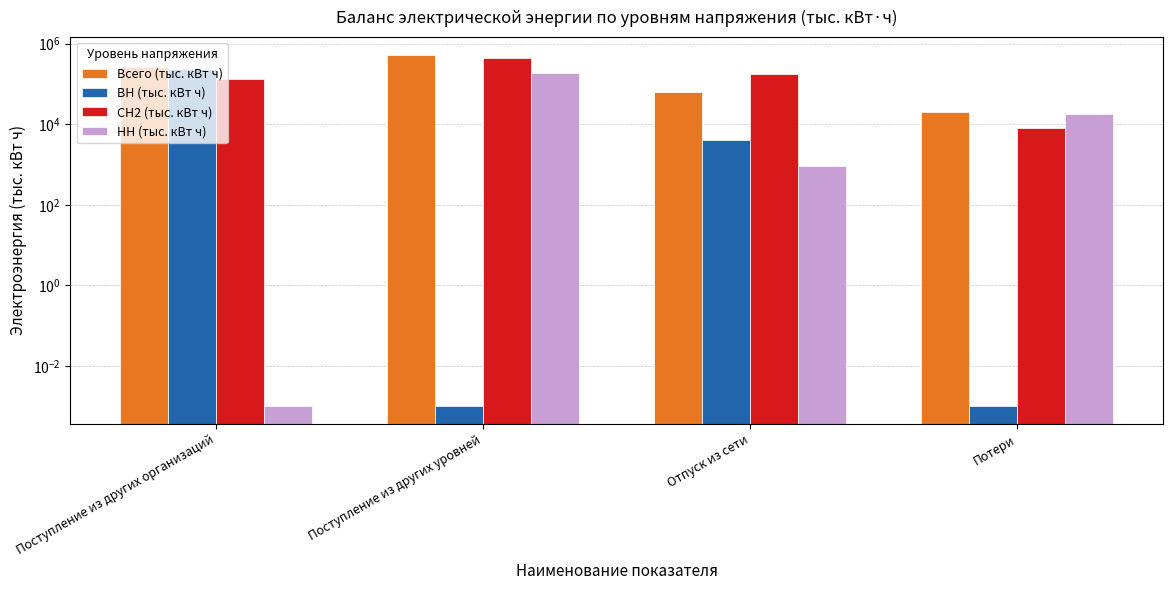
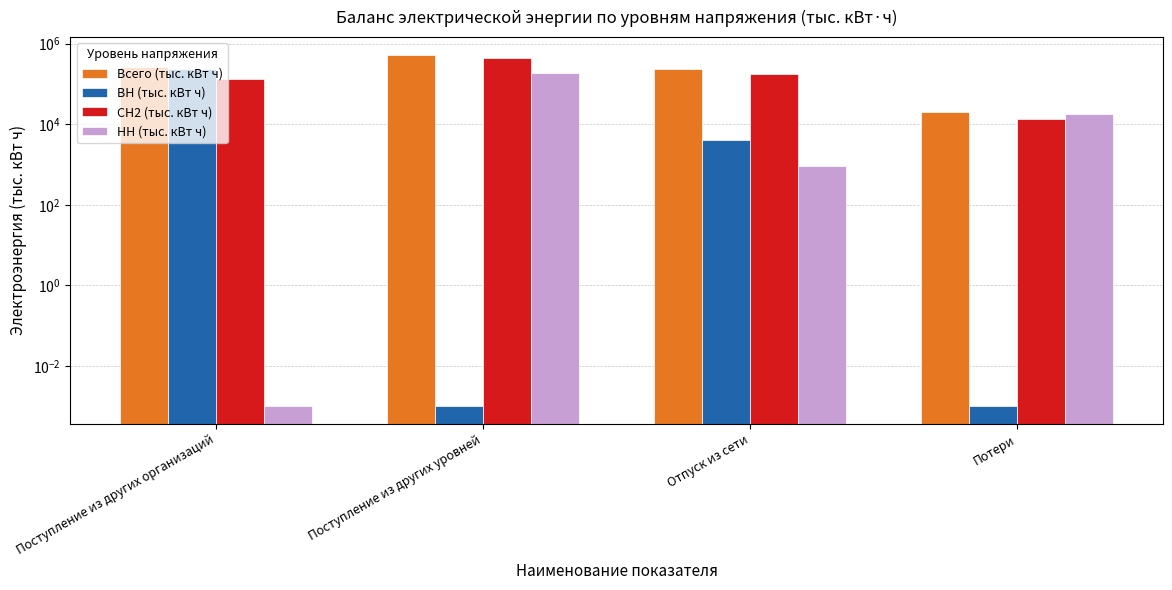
  {
    "Всего (тыс. кВт ч)": {
      "Поступление из других уровней": 500000,
-     "Отпуск из сети": 60000,
+     "Отпуск из сети": 200000,
      "Потери": 20000
    },
    "ВН (тыс. кВт ч)": {
      "Поступление из других уровней": 0.0010,
      "Отпуск из сети": 4000,
      "Потери": 0.0010
    },
    "СН2 (тыс. кВт ч)": {
      "Поступление из других организаций": 130000,
      "Поступление из других уровней": 400000,
      "Отпуск из сети": 170000,
-     "Потери": 8000
+     "Потери": 13000
    },
    "НН (тыс. кВт ч)": {
      "Поступление из других организаций": 0.0010,
      "Поступление из других уровней": 200000,
      "Отпуск из сети": 900,
      "Потери": 20000
    }
  }
